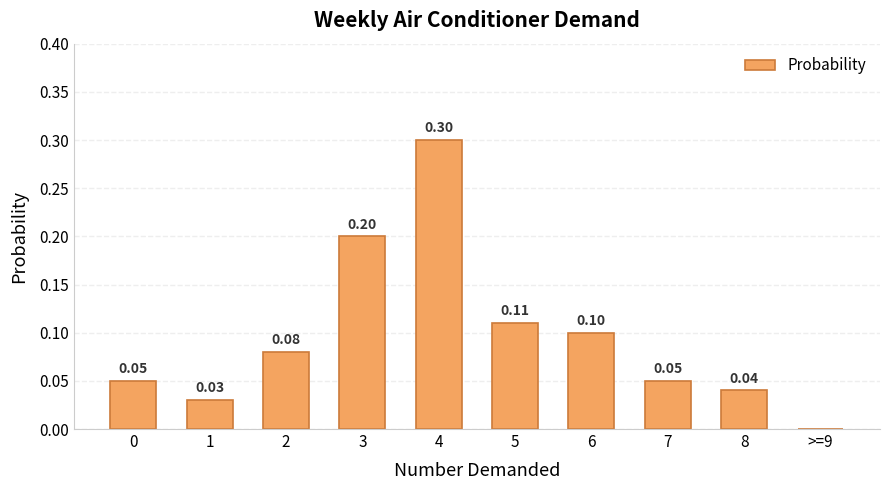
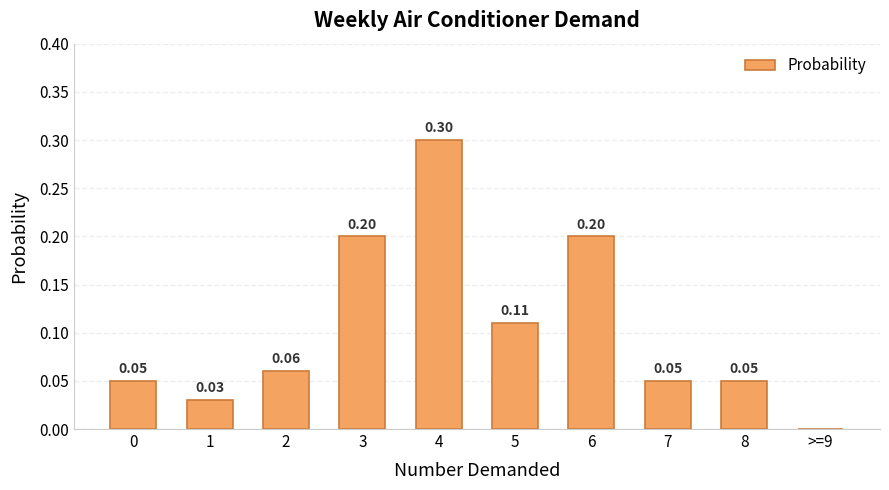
  {
    "0": 0.05,
    "1": 0.03,
-   "2": 0.08,
+   "2": 0.06,
    "3": 0.20,
    "4": 0.30,
    "5": 0.11,
-   "6": 0.10,
+   "6": 0.20,
    "7": 0.05,
-   "8": 0.04
+   "8": 0.05
  }
